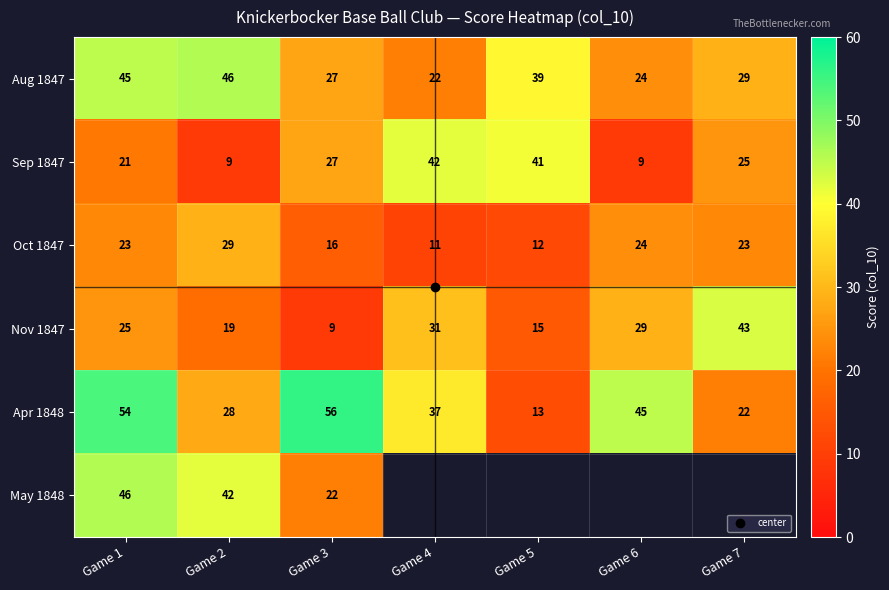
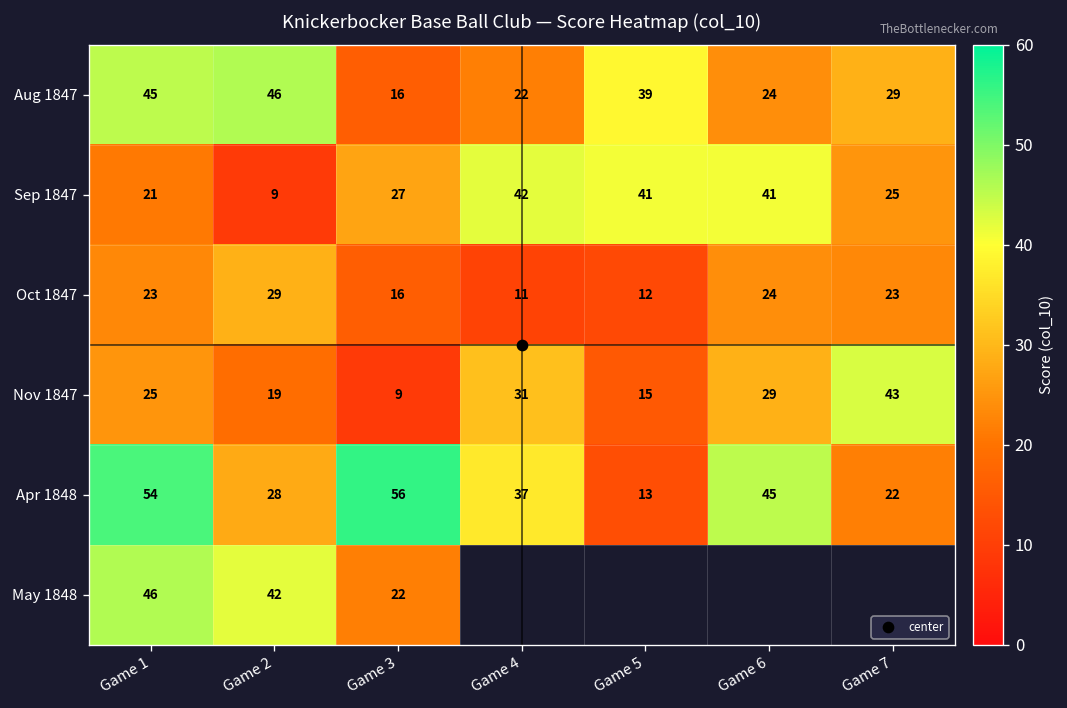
  {
    "Aug 1847": {
      "Game 1": 45,
      "Game 2": 46,
-     "Game 3": 27,
+     "Game 3": 16,
      "Game 4": 22,
      "Game 5": 39,
      "Game 6": 24,
      "Game 7": 29
    },
    "Sep 1847": {
      "Game 1": 21,
      "Game 2": 9,
      "Game 3": 27,
      "Game 4": 42,
      "Game 5": 41,
-     "Game 6": 9,
+     "Game 6": 41,
      "Game 7": 25
    },
    "Oct 1847": {
      "Game 1": 23,
      "Game 2": 29,
      "Game 3": 16,
      "Game 4": 11,
      "Game 5": 12,
      "Game 6": 24,
      "Game 7": 23
    },
    "Nov 1847": {
      "Game 1": 25,
      "Game 2": 19,
      "Game 3": 9,
      "Game 4": 31,
      "Game 5": 15,
      "Game 6": 29,
      "Game 7": 43
    },
    "Apr 1848": {
      "Game 1": 54,
      "Game 2": 28,
      "Game 3": 56,
      "Game 4": 37,
      "Game 5": 13,
      "Game 6": 45,
      "Game 7": 22
    },
    "May 1848": {
      "Game 1": 46,
      "Game 2": 42,
      "Game 3": 22
    }
  }
